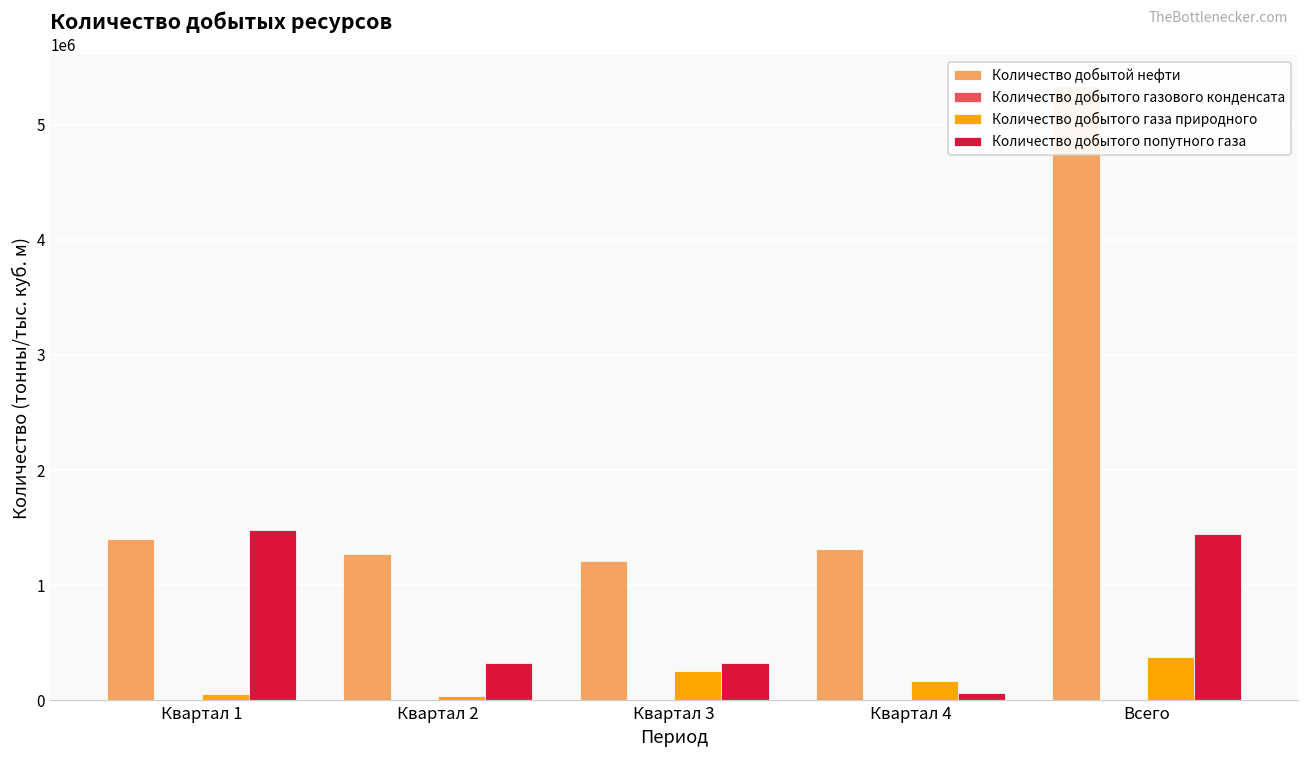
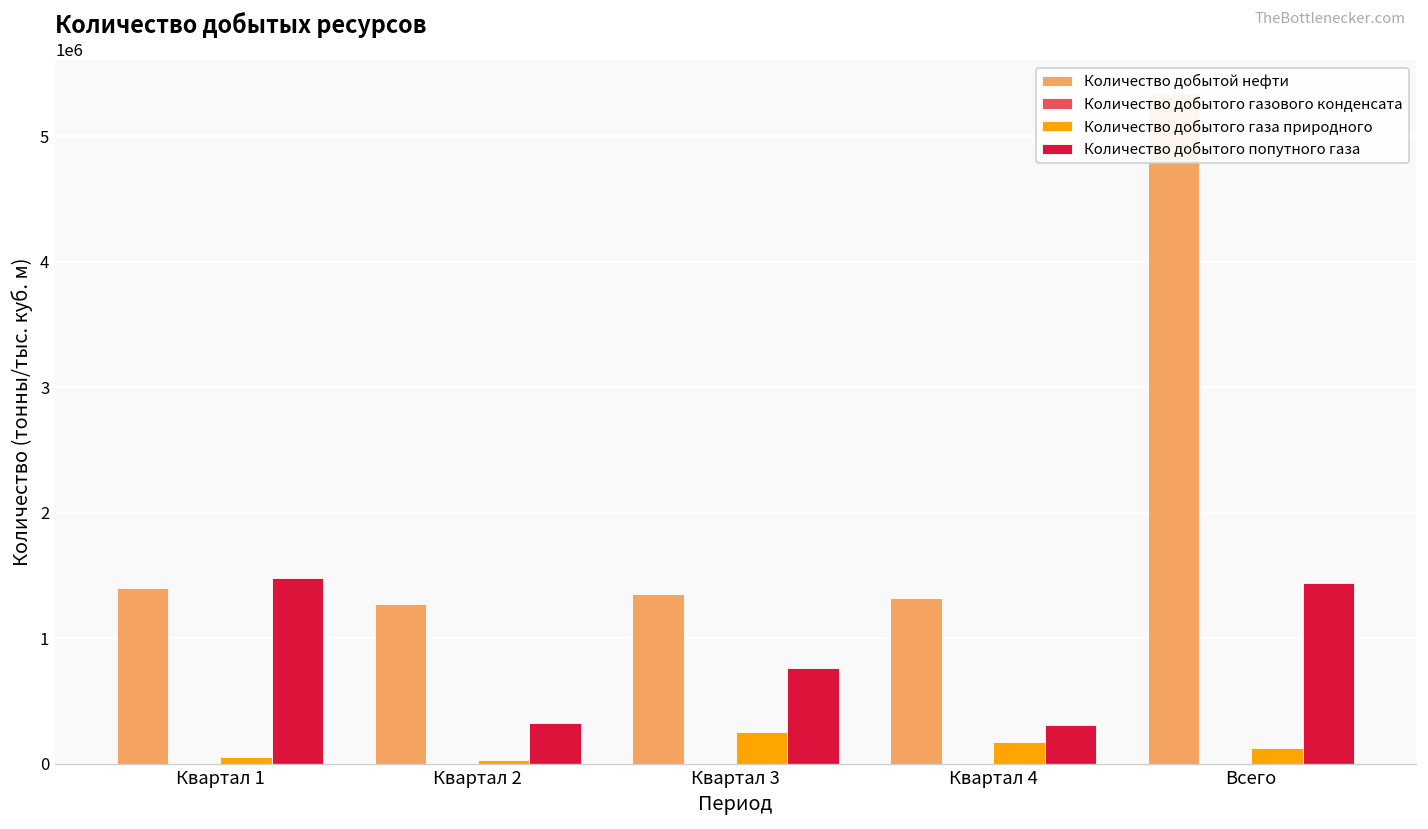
  {
    "Количество добытой нефти": {
      "Квартал 1": 1400000,
      "Квартал 2": 1270000,
-     "Квартал 3": 1210000,
+     "Квартал 3": 1350000,
      "Квартал 4": 1320000
    },
    "Количество добытого газового конденсата": {
      "Квартал 1": 0,
      "Квартал 2": 0,
      "Квартал 3": 0,
      "Квартал 4": 0,
      "Всего": 0
    },
    "Количество добытого газа природного": {
      "Квартал 1": 60000,
      "Квартал 2": 30000,
      "Квартал 3": 260000,
      "Квартал 4": 170000,
-     "Всего": 370000
+     "Всего": 130000
    },
    "Количество добытого попутного газа": {
      "Квартал 1": 1480000,
      "Квартал 2": 320000,
-     "Квартал 3": 320000,
-     "Квартал 4": 60000,
+     "Квартал 3": 760000,
+     "Квартал 4": 310000,
      "Всего": 1440000
    }
  }
